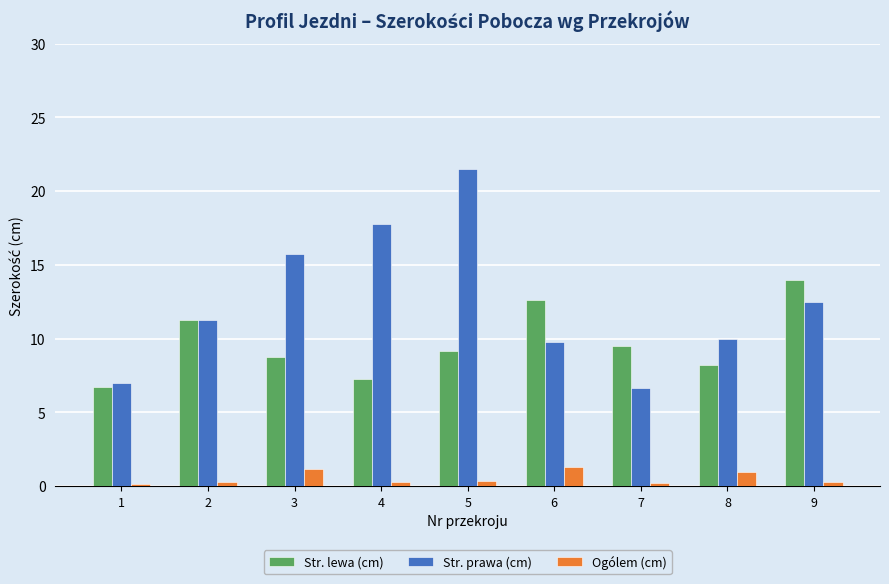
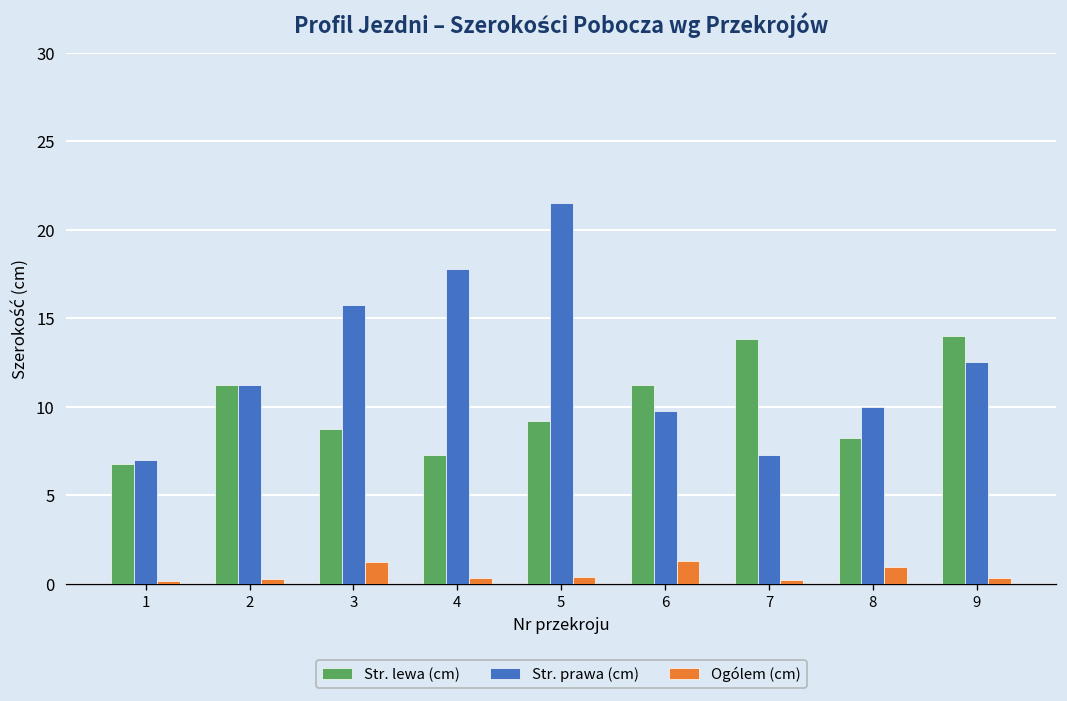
  {
    "Str. lewa (cm)": {
      "1": 6.8,
      "2": 11.3,
      "3": 8.8,
      "4": 7.3,
      "5": 9.2,
-     "6": 12.7,
-     "7": 9.5,
+     "6": 11.3,
+     "7": 13.8,
      "8": 8.3,
      "9": 14.0
    },
    "Str. prawa (cm)": {
      "1": 7.0,
      "2": 11.3,
      "3": 15.8,
      "4": 17.8,
      "5": 21.5,
      "6": 9.8,
-     "7": 6.7,
+     "7": 7.3,
      "8": 10.0,
      "9": 12.5
    },
    "Ogólem (cm)": {
      "2": 0.3,
      "3": 1.2,
      "4": 0.3,
      "5": 0.4,
      "6": 1.3,
      "7": 0.2,
      "8": 1.0,
      "9": 0.3
    }
  }
